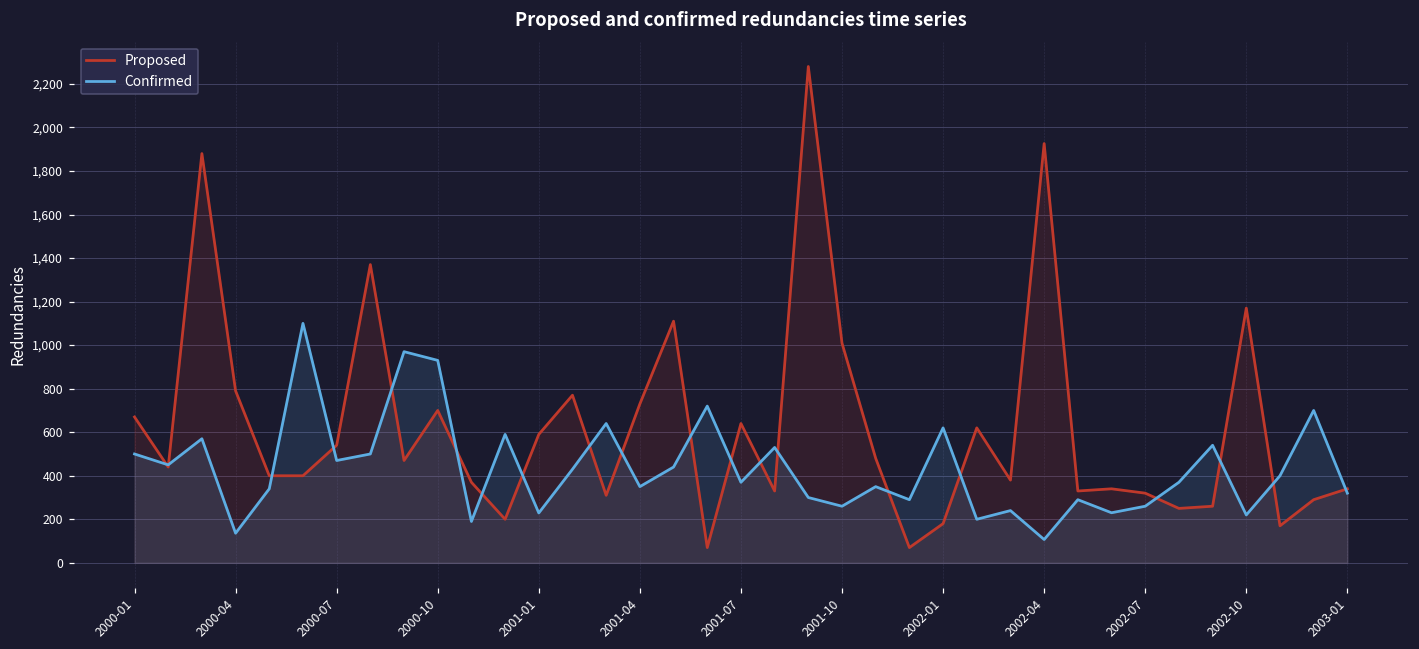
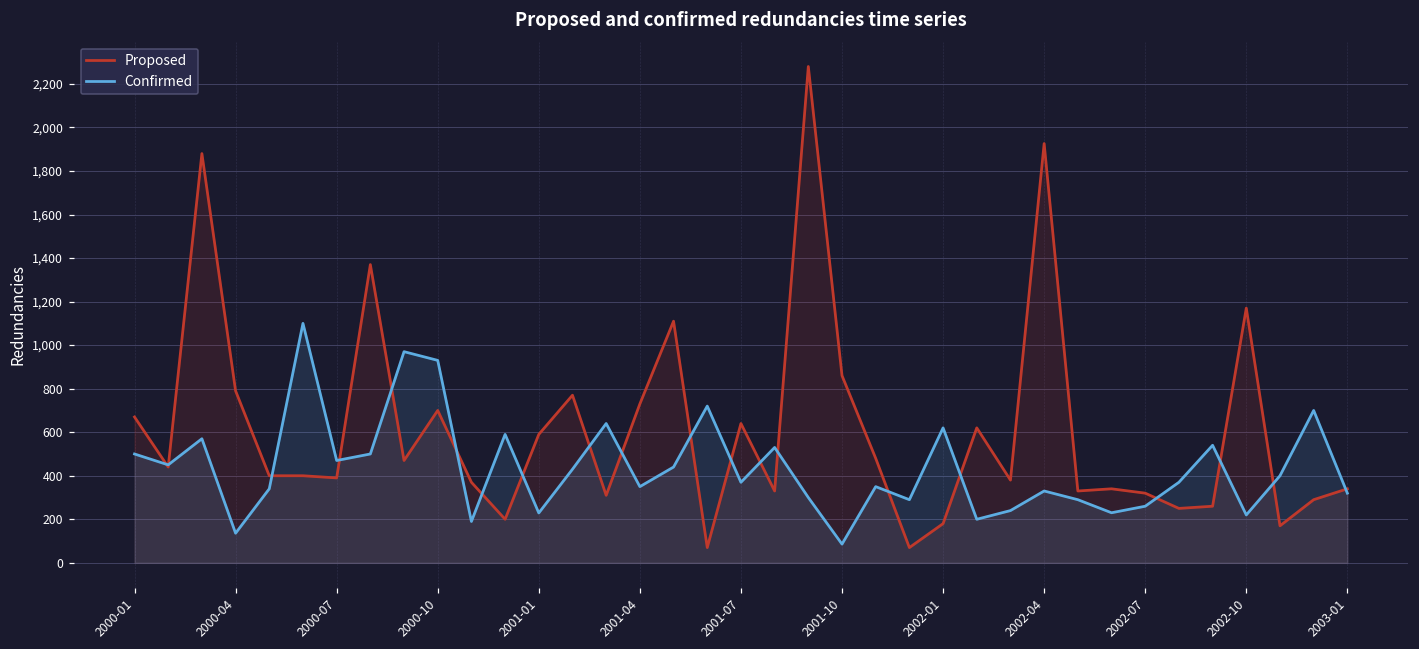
  {
    "Proposed": {
      "2000-01": "670",
      "2000-04": "790",
-     "2000-07": "540",
+     "2000-07": "390",
      "2000-10": "700",
      "2001-01": "590",
      "2001-04": "730",
      "2001-07": "640",
-     "2001-10": "1,010",
+     "2001-10": "860",
      "2002-01": "180",
      "2002-04": "1,930",
      "2002-07": "320",
      "2002-10": "1,170",
      "2003-01": "340"
    },
    "Confirmed": {
      "2000-01": "500",
      "2000-04": "140",
      "2000-07": "470",
      "2000-10": "930",
      "2001-01": "230",
      "2001-04": "350",
      "2001-07": "370",
-     "2001-10": "260",
+     "2001-10": "90",
      "2002-01": "620",
-     "2002-04": "110",
+     "2002-04": "330",
      "2002-07": "260",
      "2002-10": "220",
      "2003-01": "320"
    }
  }
